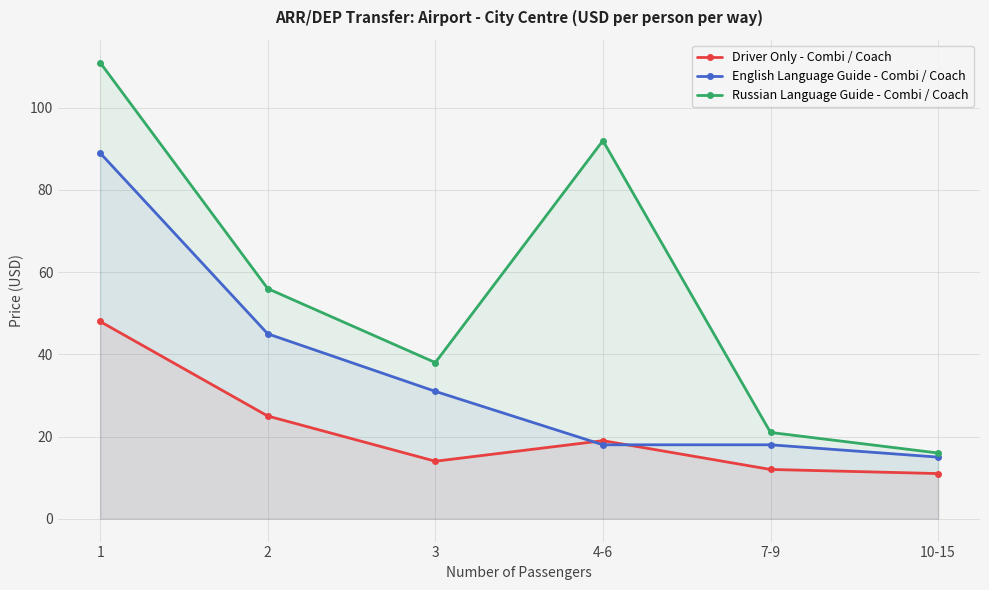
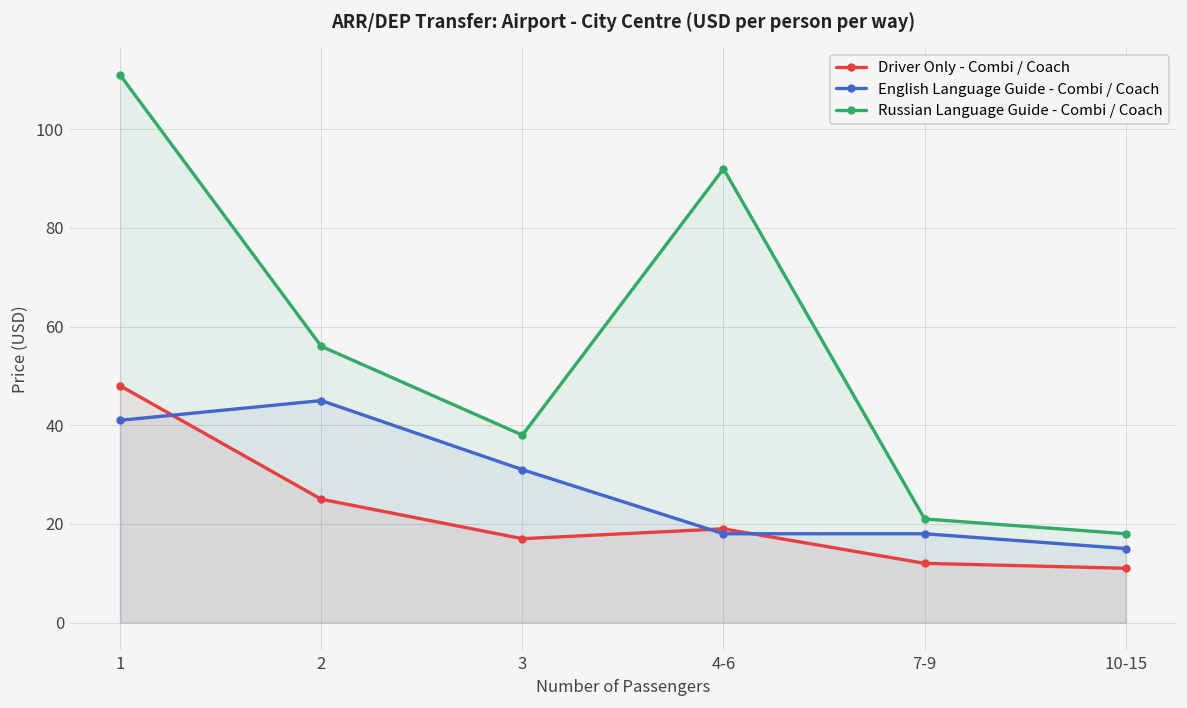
  {
    "Driver Only - Combi / Coach": {
      "1": 48,
      "2": 25,
-     "3": 14,
+     "3": 17,
      "4-6": 19,
      "7-9": 12,
      "10-15": 11
    },
    "English Language Guide - Combi / Coach": {
-     "1": 89,
+     "1": 41,
      "2": 45,
      "3": 31,
      "4-6": 18,
      "7-9": 18,
      "10-15": 15
    },
    "Russian Language Guide - Combi / Coach": {
      "1": 111,
      "2": 56,
      "3": 38,
      "4-6": 92,
      "7-9": 21,
-     "10-15": 16
+     "10-15": 18
    }
  }
